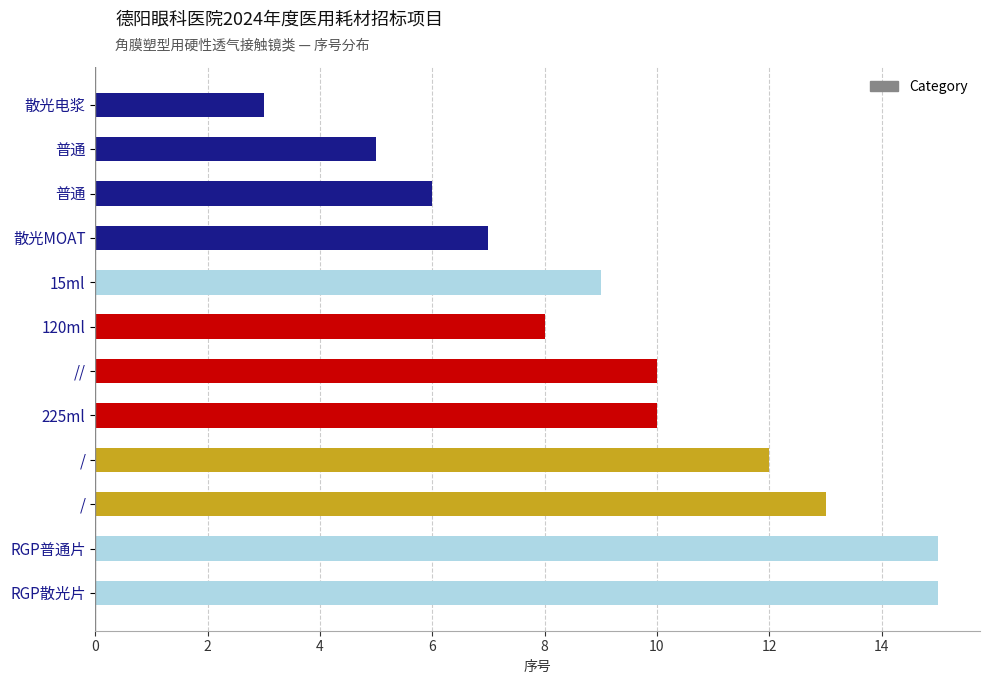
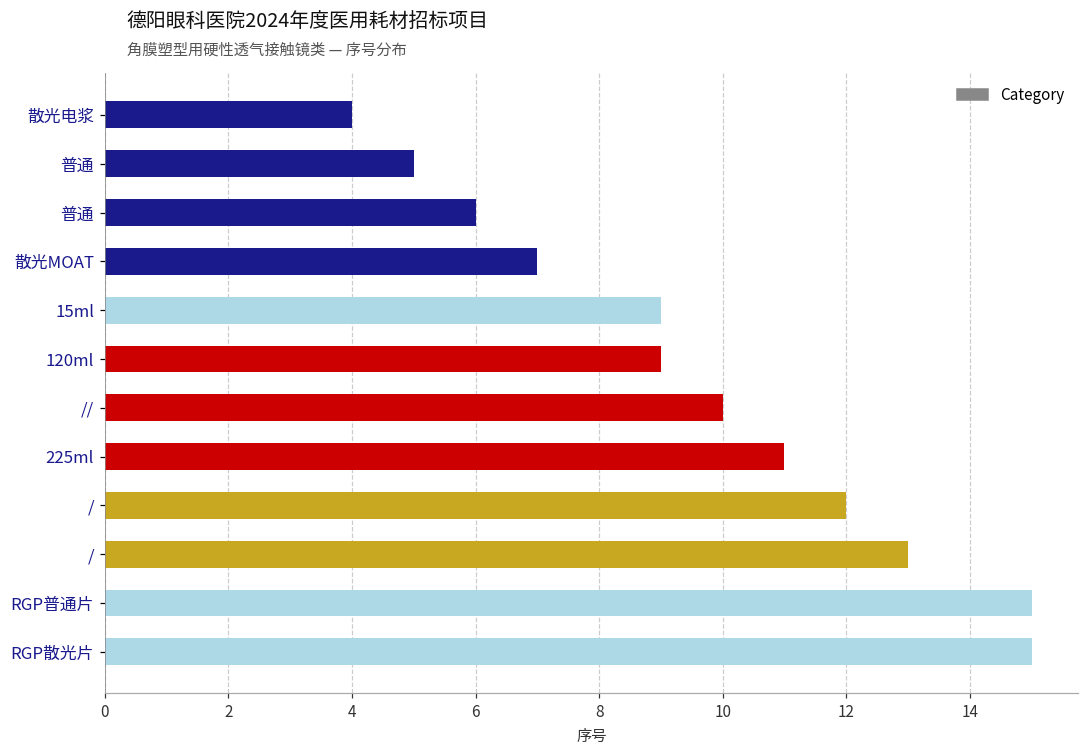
  {
-   "散光电浆": 3,
+   "散光电浆": 4,
    "散光MOAT": 7,
    "15ml": 9,
-   "120ml": 8,
+   "120ml": 9,
    "//": 10,
-   "225ml": 10,
+   "225ml": 11,
    "RGP普通片": 15,
    "RGP散光片": 15
  }
